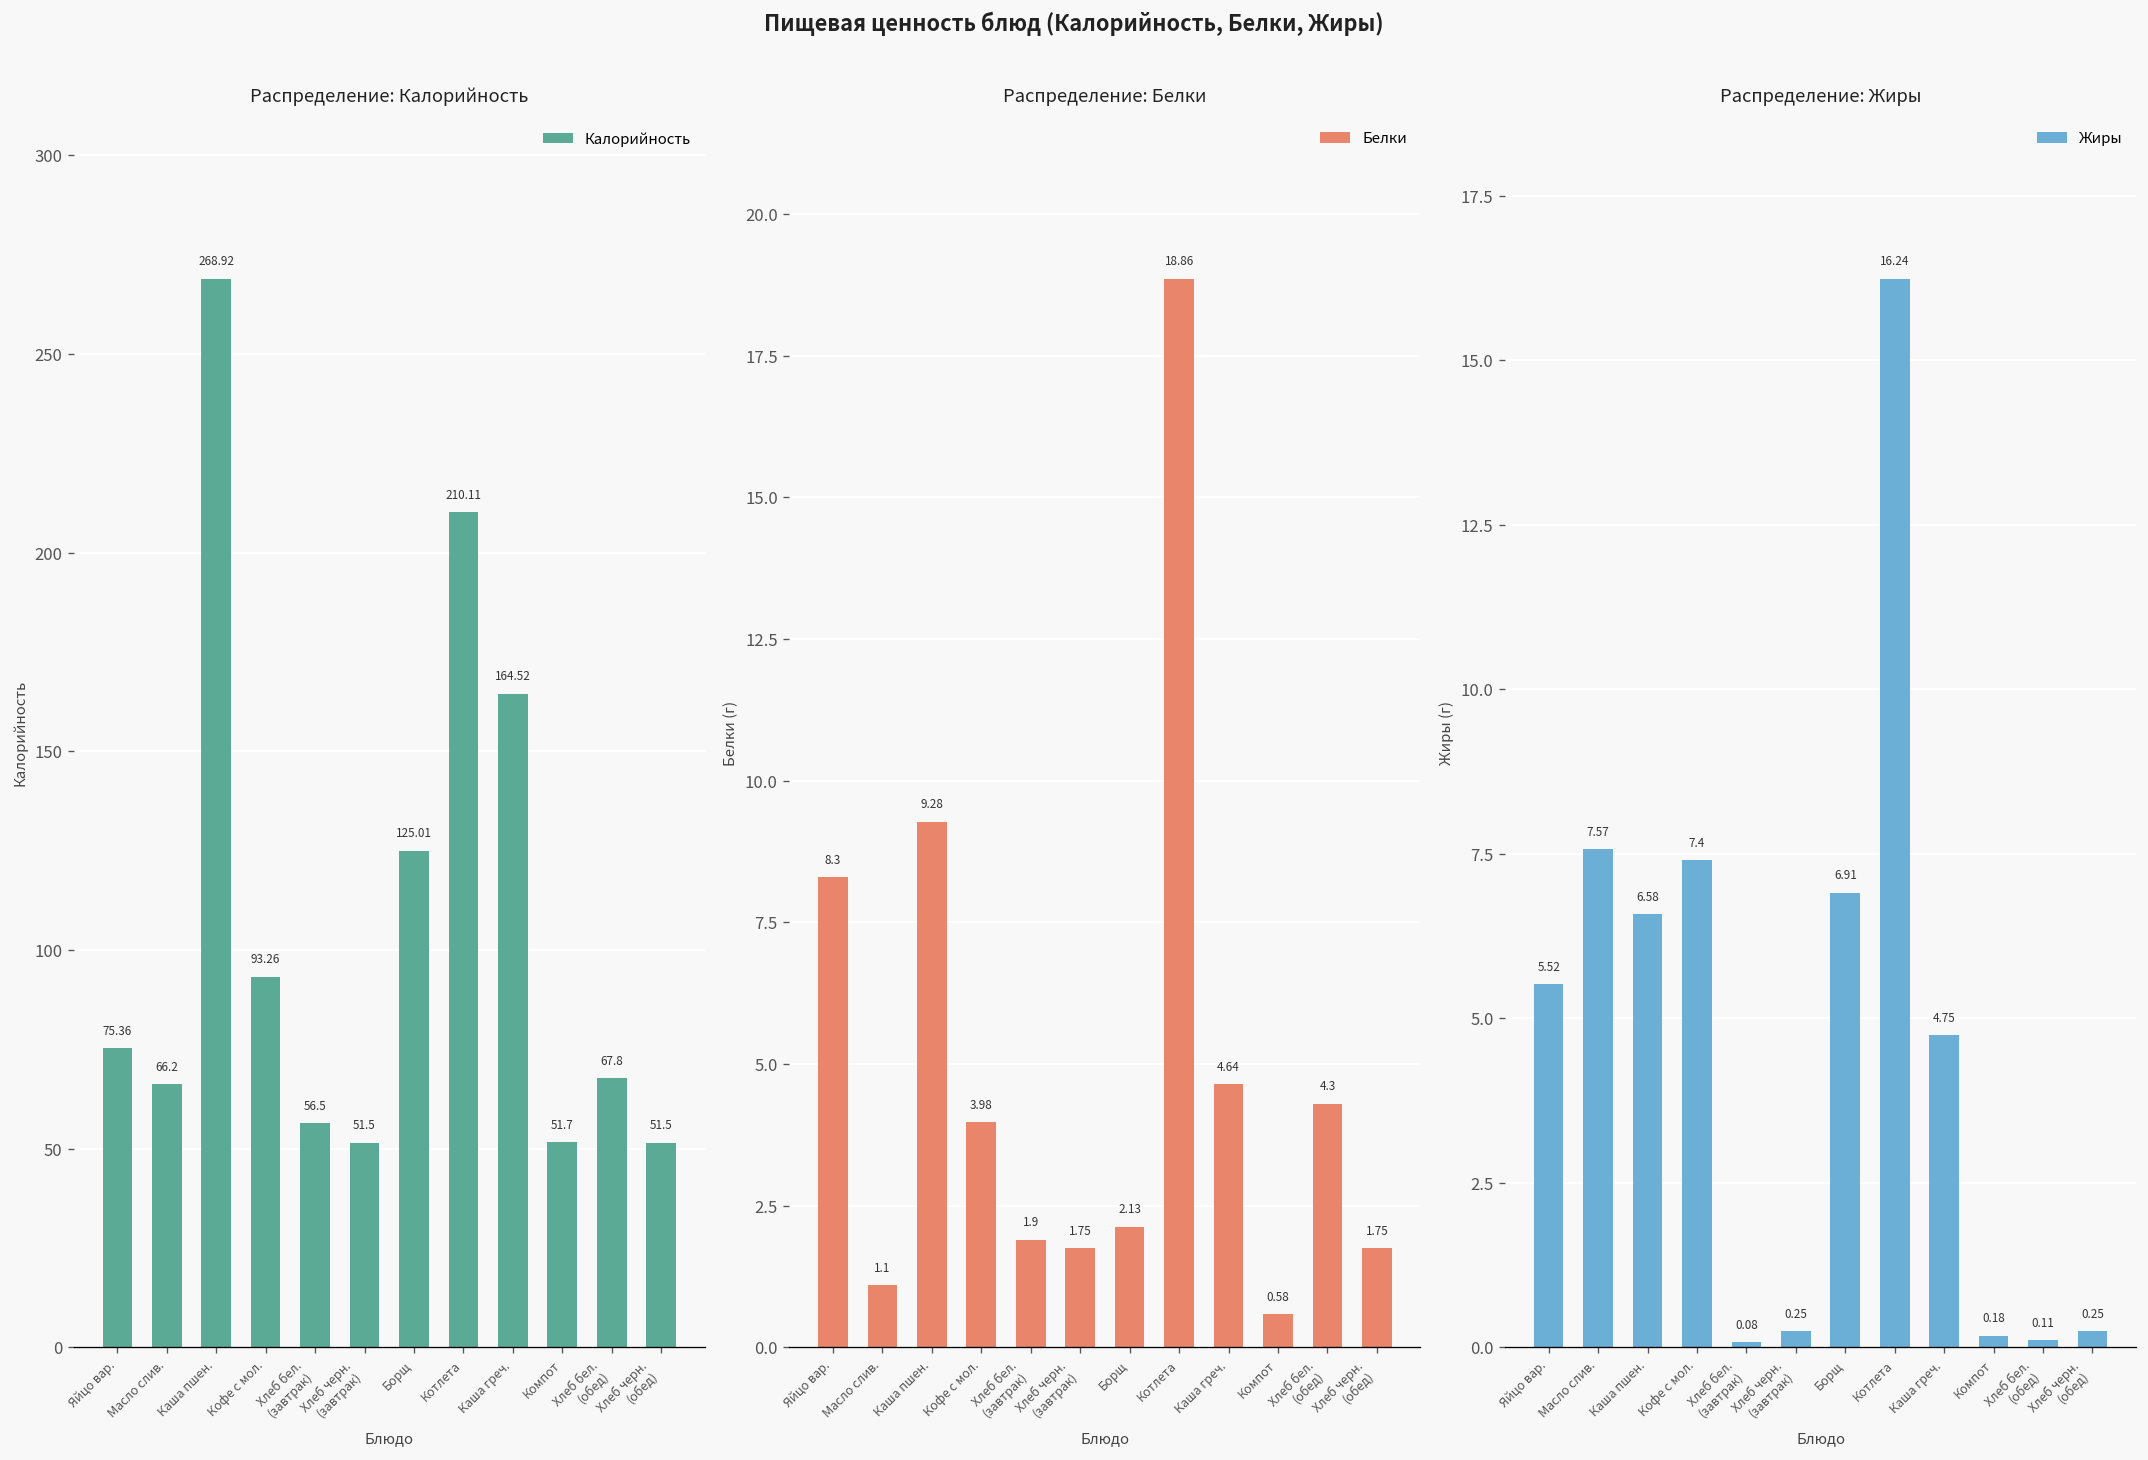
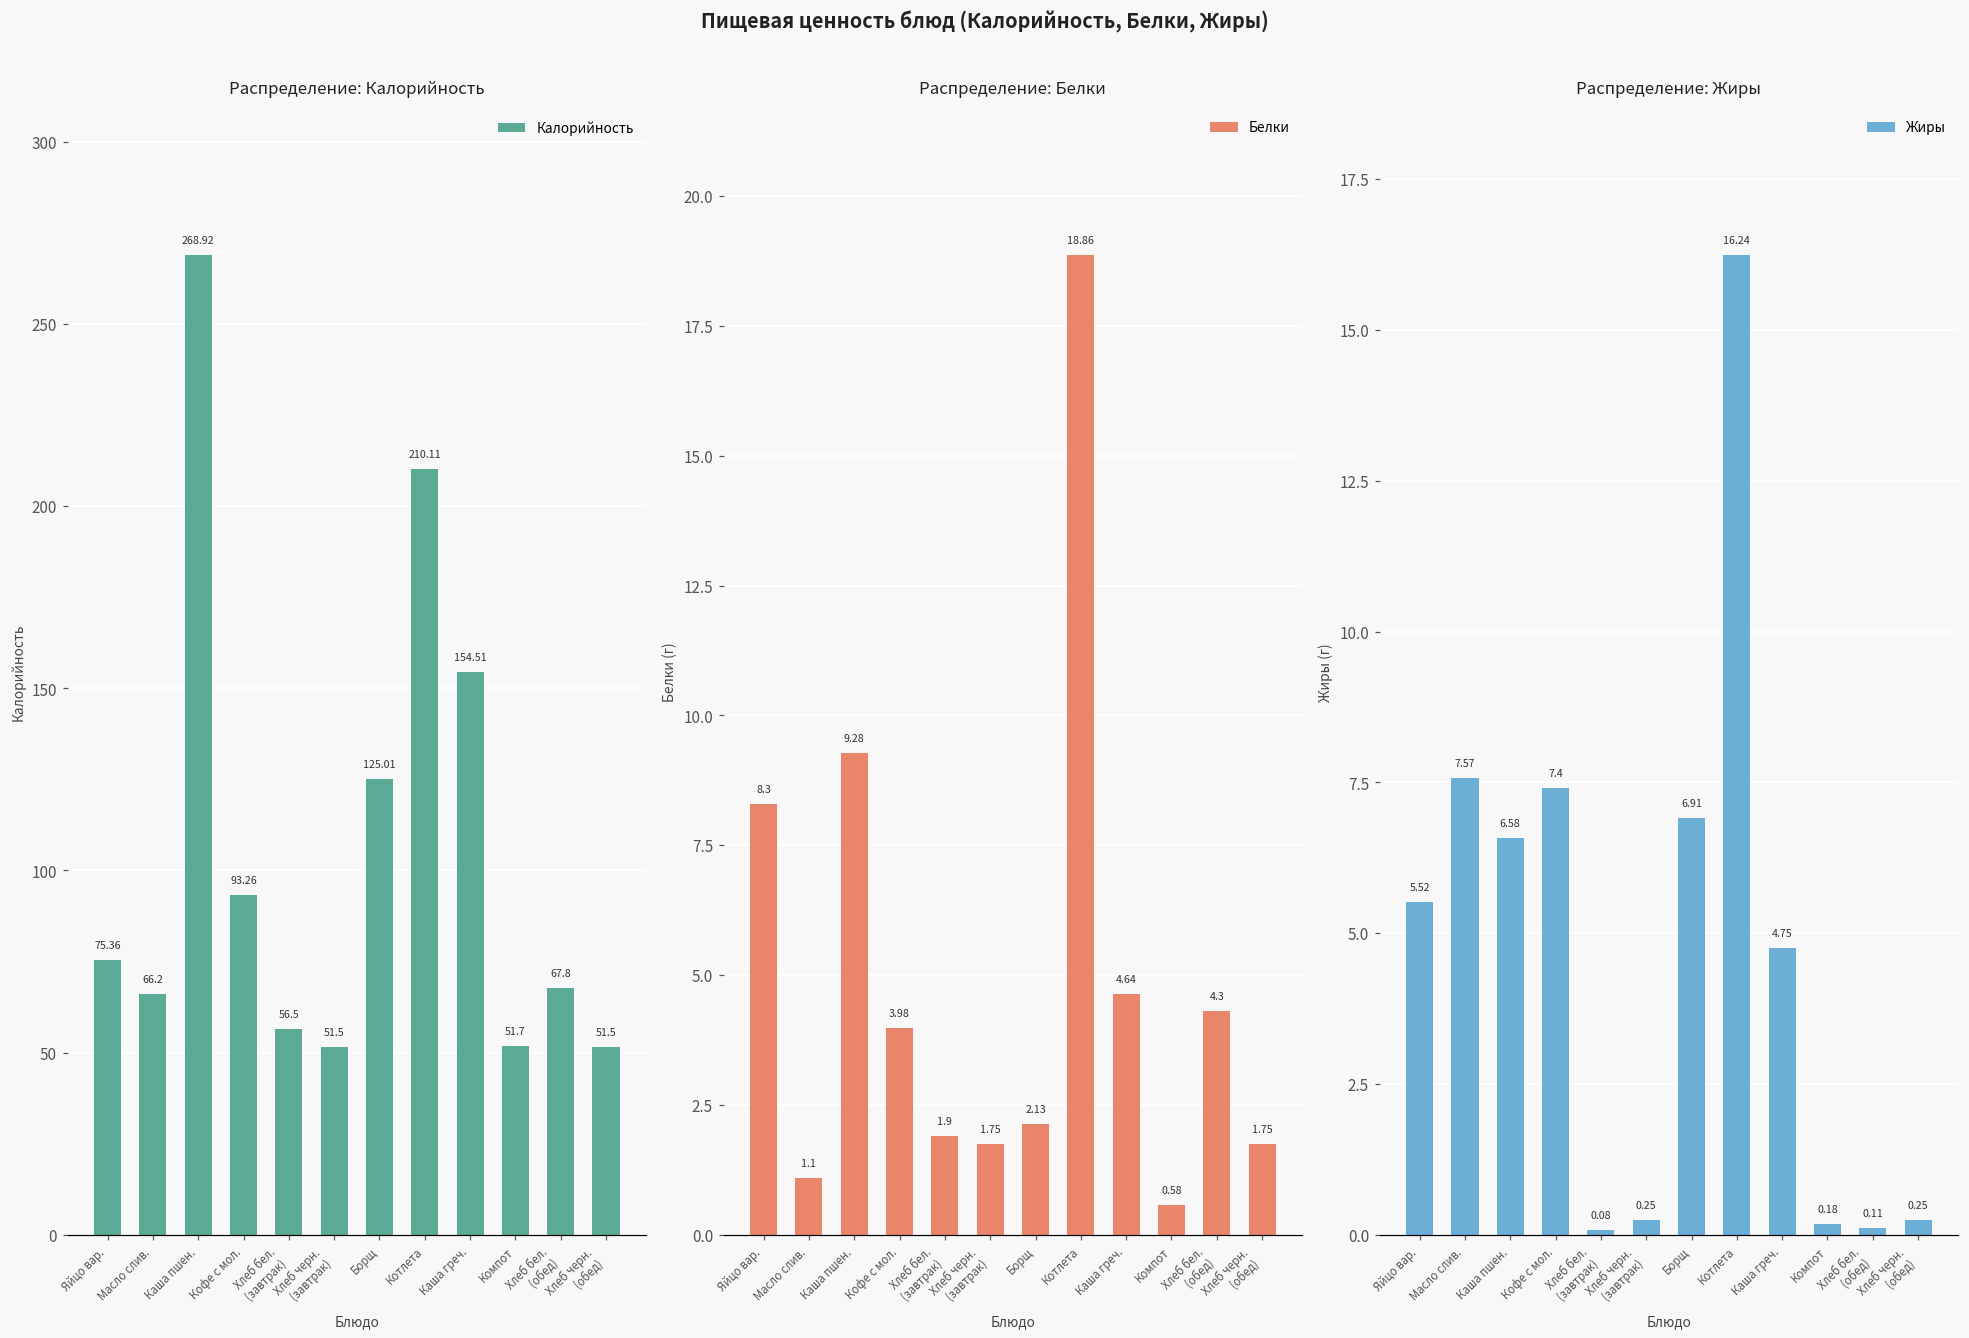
  {
    "Распределение: Калорийность": {
      "Яйцо вар.": 75.36,
      "Масло слив.": 66.2,
      "Каша пшен.": 268.92,
      "Кофе с мол.": 93.26,
      "Хлеб бел. (завтрак)": 56.5,
      "Хлеб черн. (завтрак)": 51.5,
      "Борщ": 125.01,
      "Котлета": 210.11,
-     "Каша греч.": 164.52,
+     "Каша греч.": 154.51,
      "Компот": 51.7,
      "Хлеб бел. (обед)": 67.8,
      "Хлеб черн. (обед)": 51.5
    },
    "Распределение: Белки": {
      "Яйцо вар.": 8.3,
      "Масло слив.": 1.1,
      "Каша пшен.": 9.28,
      "Кофе с мол.": 3.98,
      "Хлеб бел. (завтрак)": 1.9,
      "Хлеб черн. (завтрак)": 1.75,
      "Борщ": 2.13,
      "Котлета": 18.86,
      "Каша греч.": 4.64,
      "Компот": 0.58,
      "Хлеб бел. (обед)": 4.3,
      "Хлеб черн. (обед)": 1.75
    },
    "Распределение: Жиры": {
      "Яйцо вар.": 5.52,
      "Масло слив.": 7.57,
      "Каша пшен.": 6.58,
      "Кофе с мол.": 7.4,
      "Хлеб бел. (завтрак)": 0.08,
      "Хлеб черн. (завтрак)": 0.25,
      "Борщ": 6.91,
      "Котлета": 16.24,
      "Каша греч.": 4.75,
      "Компот": 0.18,
      "Хлеб бел. (обед)": 0.11,
      "Хлеб черн. (обед)": 0.25
    }
  }
